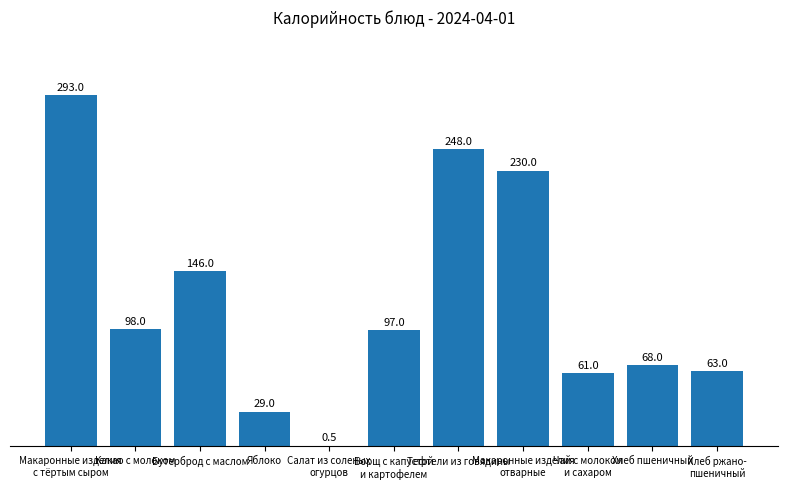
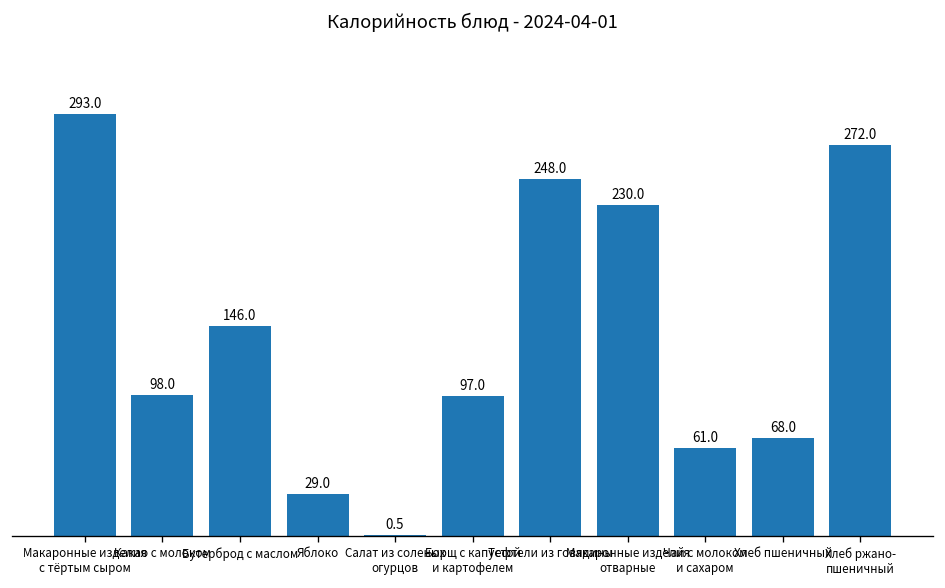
  {
    "Макаронные изделия с тёртым сыром": 293.0,
    "Яблоко": 29.0,
    "Хлеб пшеничный": 68.0,
-   "Хлеб ржано- пшеничный": 63.0
+   "Хлеб ржано- пшеничный": 272.0
  }
